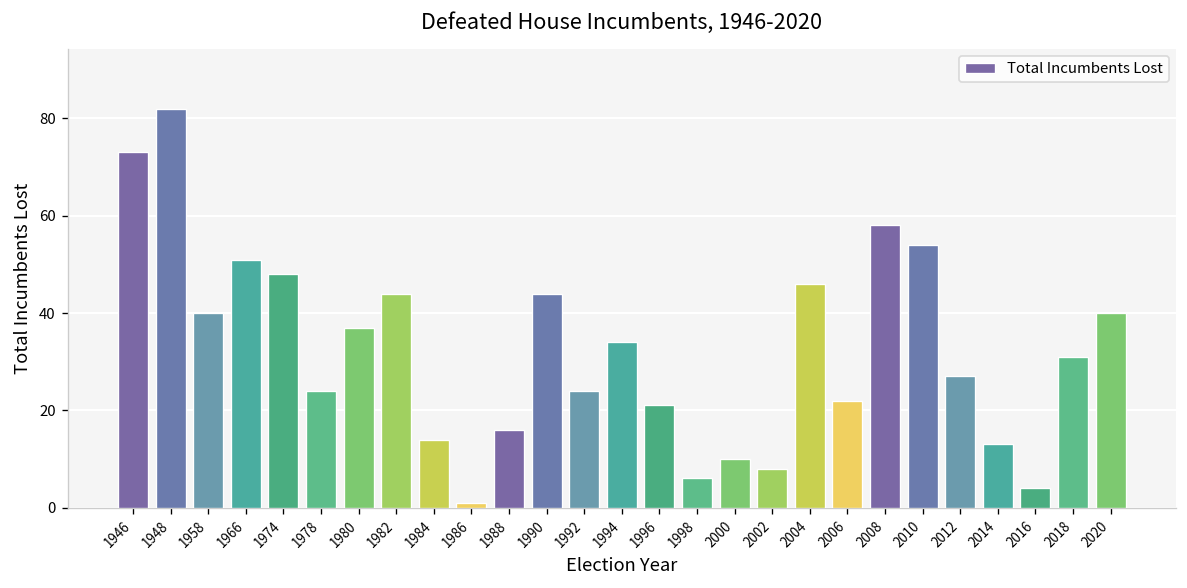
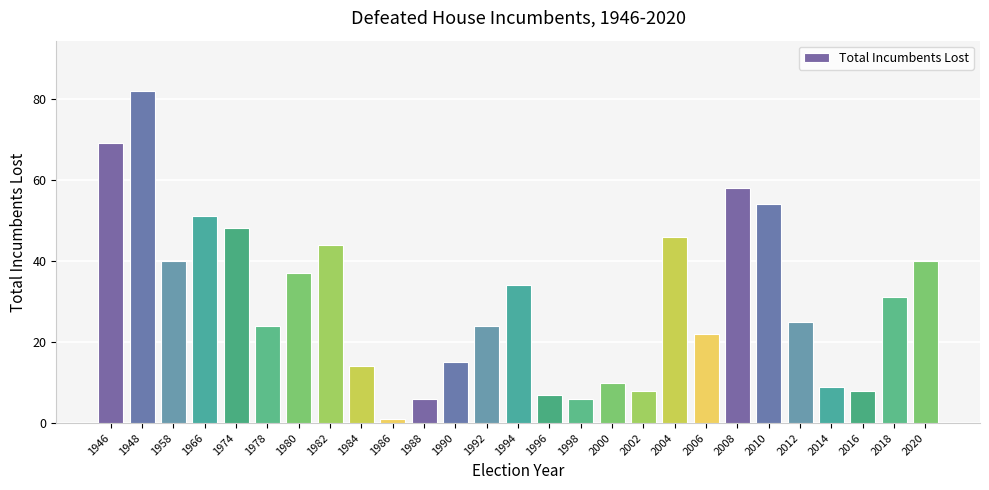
  {
-   "1946": 73,
+   "1946": 69,
    "1948": 82,
    "1958": 40,
    "1966": 51,
    "1974": 48,
    "1978": 24,
    "1980": 37,
    "1982": 44,
    "1984": 14,
    "1986": 1,
-   "1988": 16,
-   "1990": 44,
+   "1988": 6,
+   "1990": 15,
    "1992": 24,
    "1994": 34,
-   "1996": 21,
+   "1996": 7,
    "1998": 6,
    "2000": 10,
    "2002": 8,
    "2004": 46,
    "2006": 22,
    "2008": 58,
    "2010": 54,
-   "2012": 27,
-   "2014": 13,
-   "2016": 4,
+   "2012": 25,
+   "2014": 9,
+   "2016": 8,
    "2018": 31,
    "2020": 40
  }
